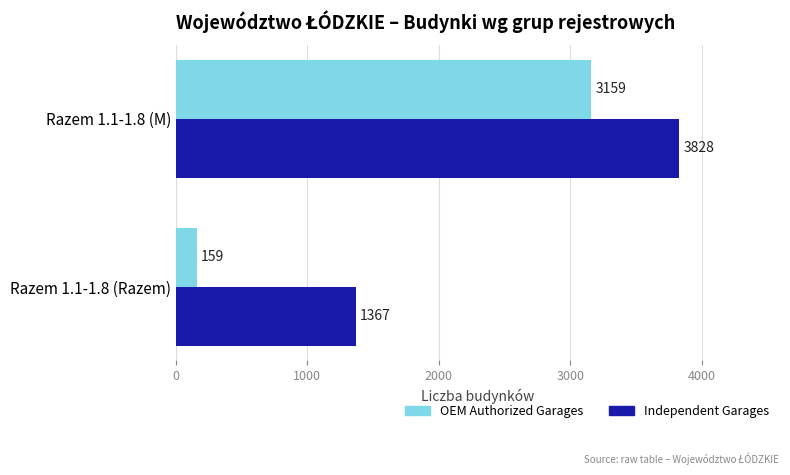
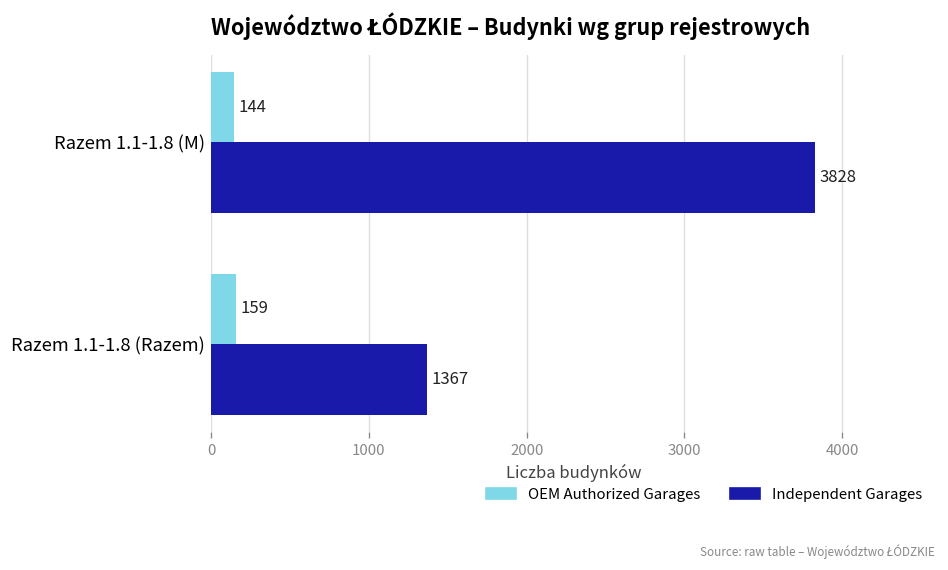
  {
    "OEM Authorized Garages": {
-     "Razem 1.1-1.8 (M)": 3159,
+     "Razem 1.1-1.8 (M)": 144,
      "Razem 1.1-1.8 (Razem)": 159
    },
    "Independent Garages": {
      "Razem 1.1-1.8 (M)": 3828,
      "Razem 1.1-1.8 (Razem)": 1367
    }
  }
